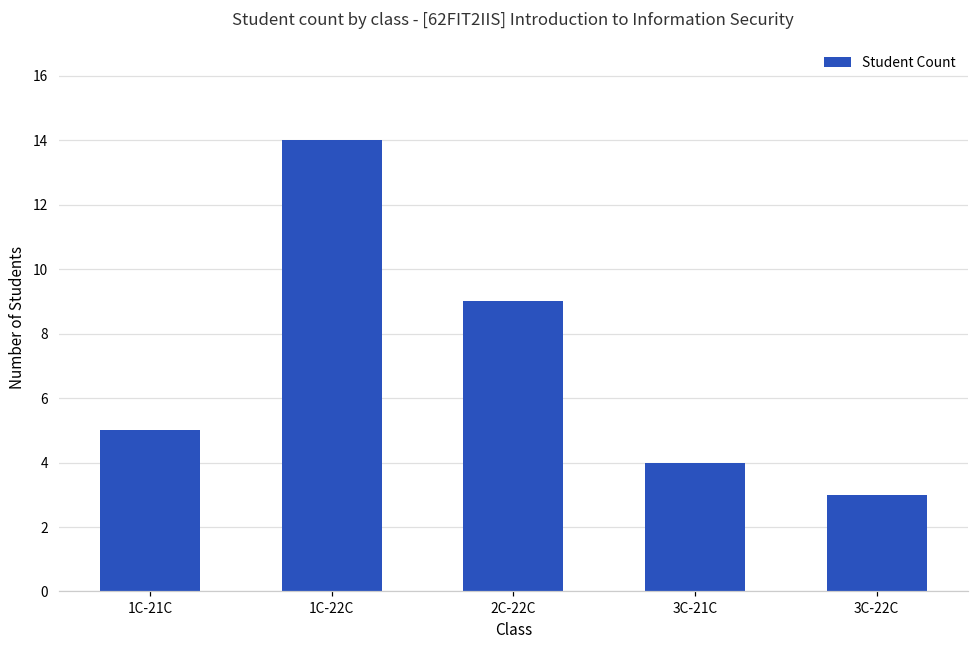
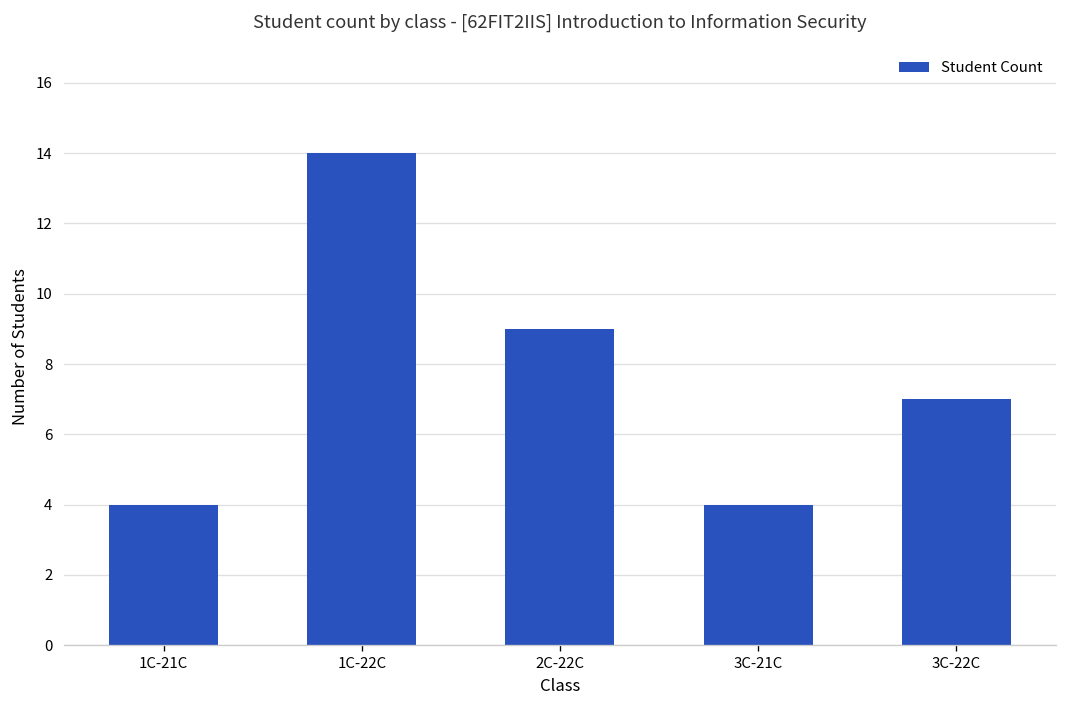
  {
-   "1C-21C": 5,
+   "1C-21C": 4,
    "1C-22C": 14,
    "2C-22C": 9,
    "3C-21C": 4,
-   "3C-22C": 3
+   "3C-22C": 7
  }
